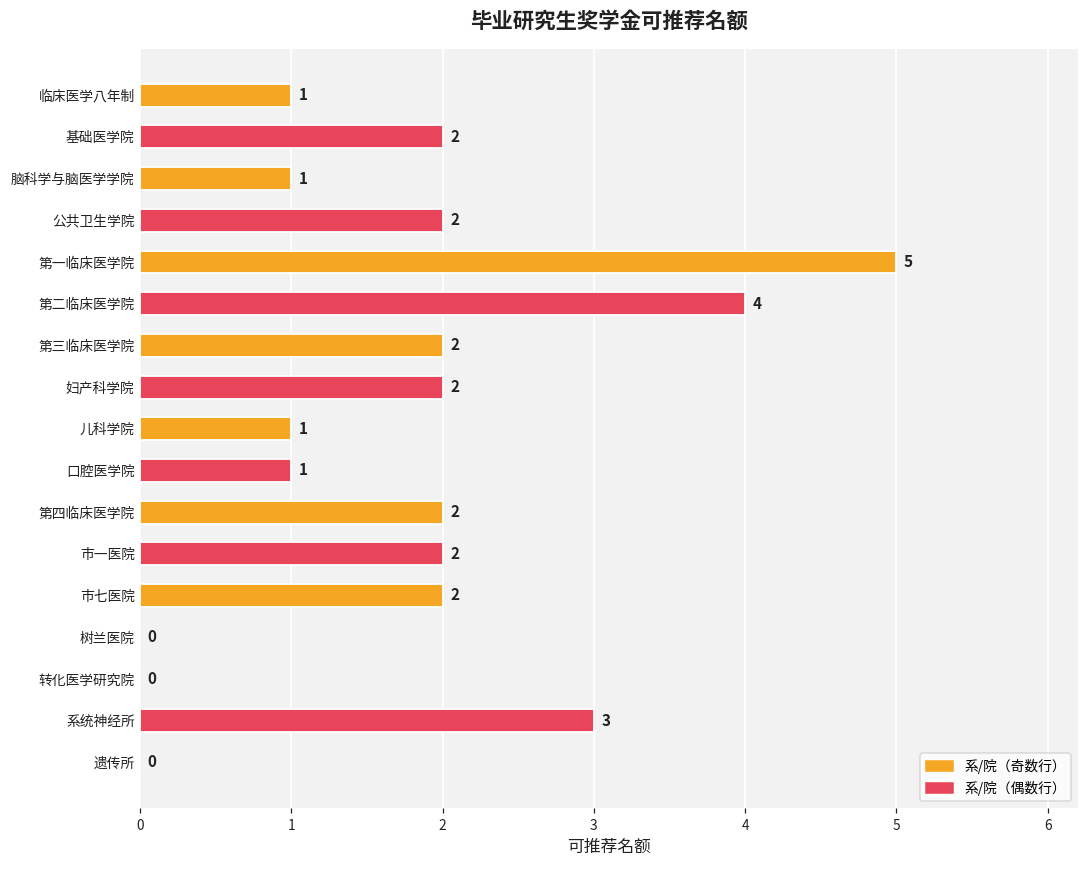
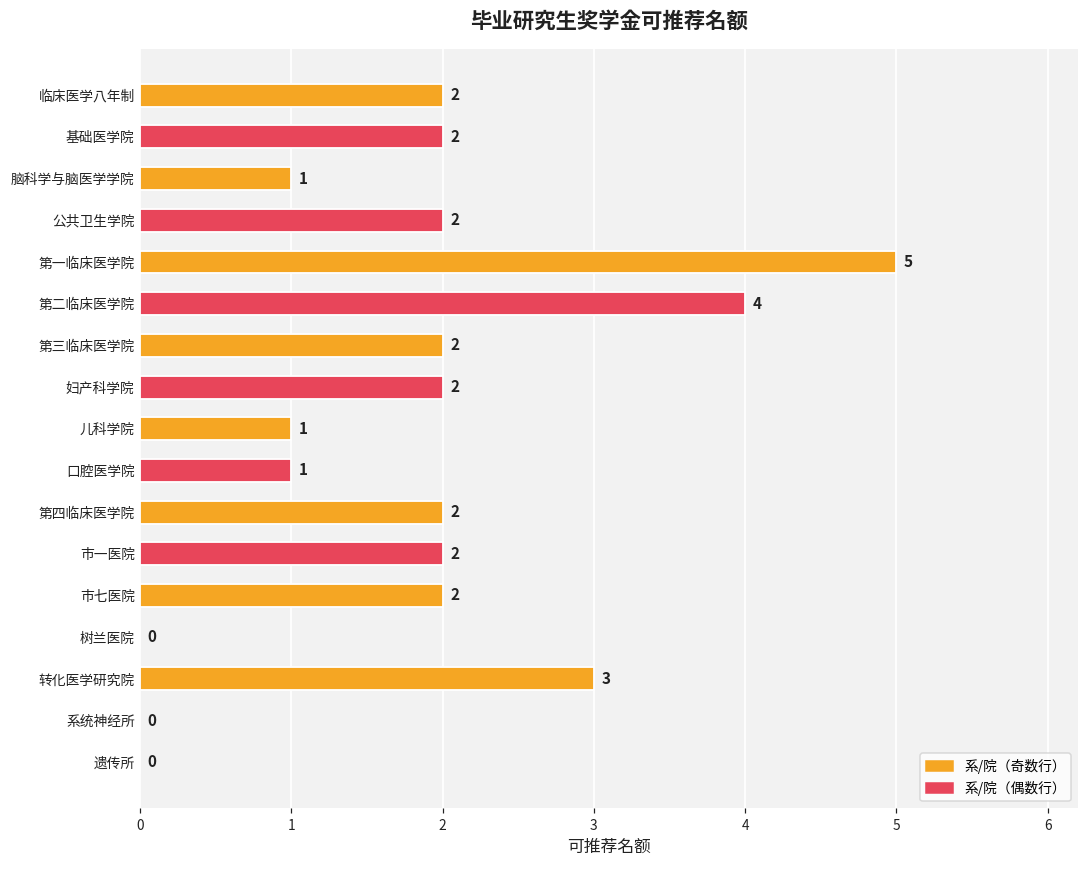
  {
-   "临床医学八年制": 1,
+   "临床医学八年制": 2,
    "基础医学院": 2,
    "脑科学与脑医学学院": 1,
    "公共卫生学院": 2,
    "第一临床医学院": 5,
    "第二临床医学院": 4,
    "第三临床医学院": 2,
    "妇产科学院": 2,
    "儿科学院": 1,
    "口腔医学院": 1,
    "第四临床医学院": 2,
    "市一医院": 2,
    "市七医院": 2,
    "树兰医院": 0,
-   "转化医学研究院": 0,
-   "系统神经所": 3,
+   "转化医学研究院": 3,
+   "系统神经所": 0,
    "遗传所": 0
  }
